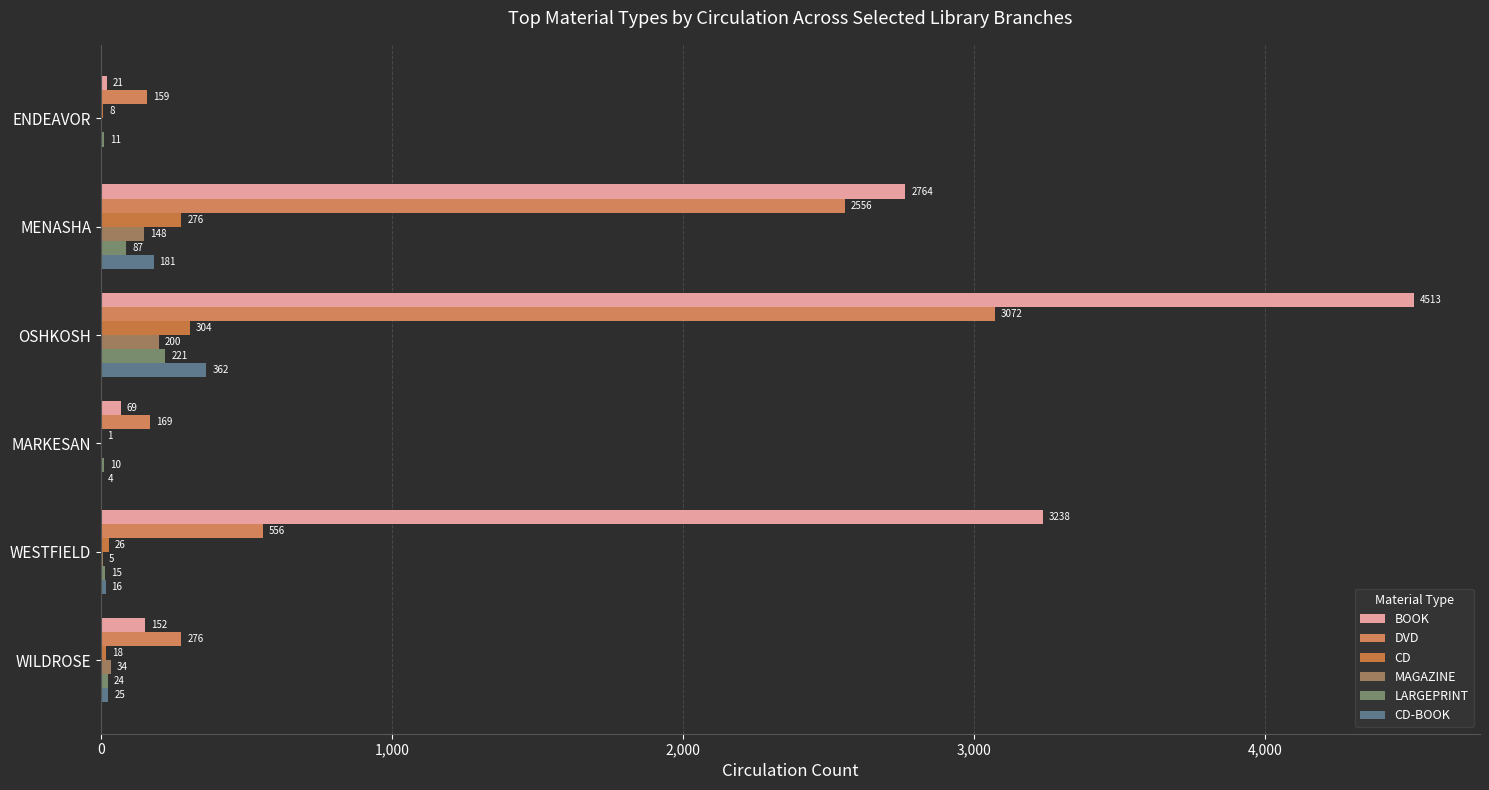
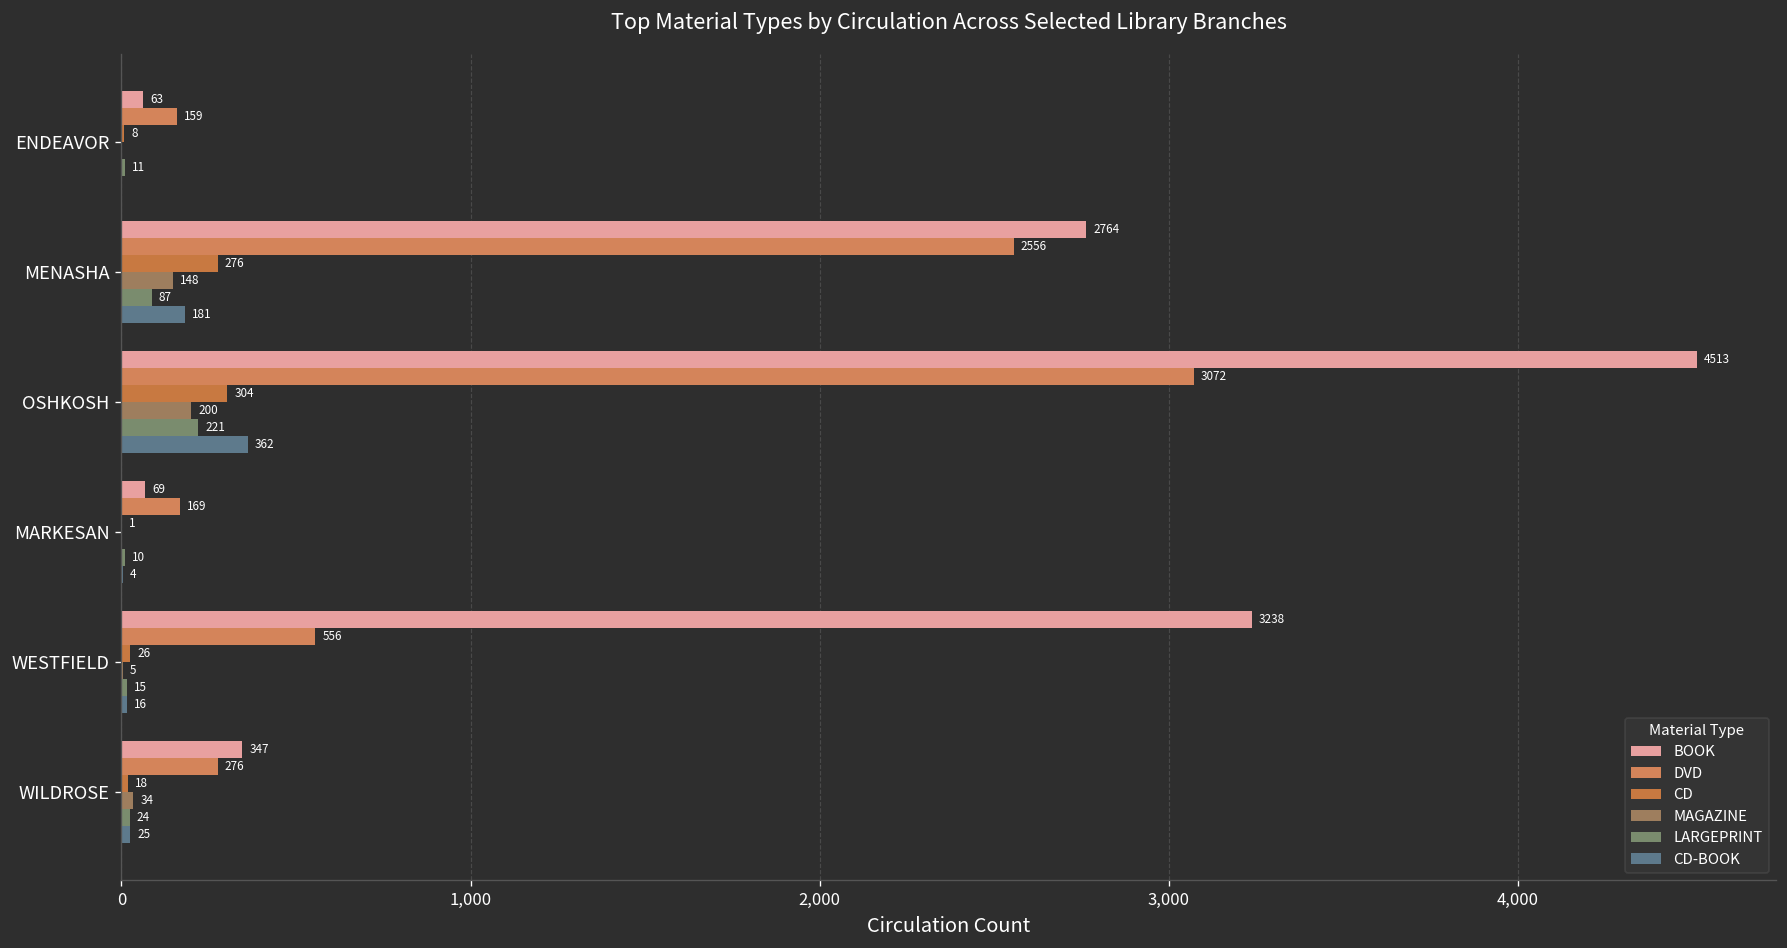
  {
    "BOOK": {
-     "ENDEAVOR": 21,
+     "ENDEAVOR": 63,
      "MENASHA": 2764,
      "OSHKOSH": 4513,
      "MARKESAN": 69,
      "WESTFIELD": 3238,
-     "WILDROSE": 152
+     "WILDROSE": 347
    }
  }
